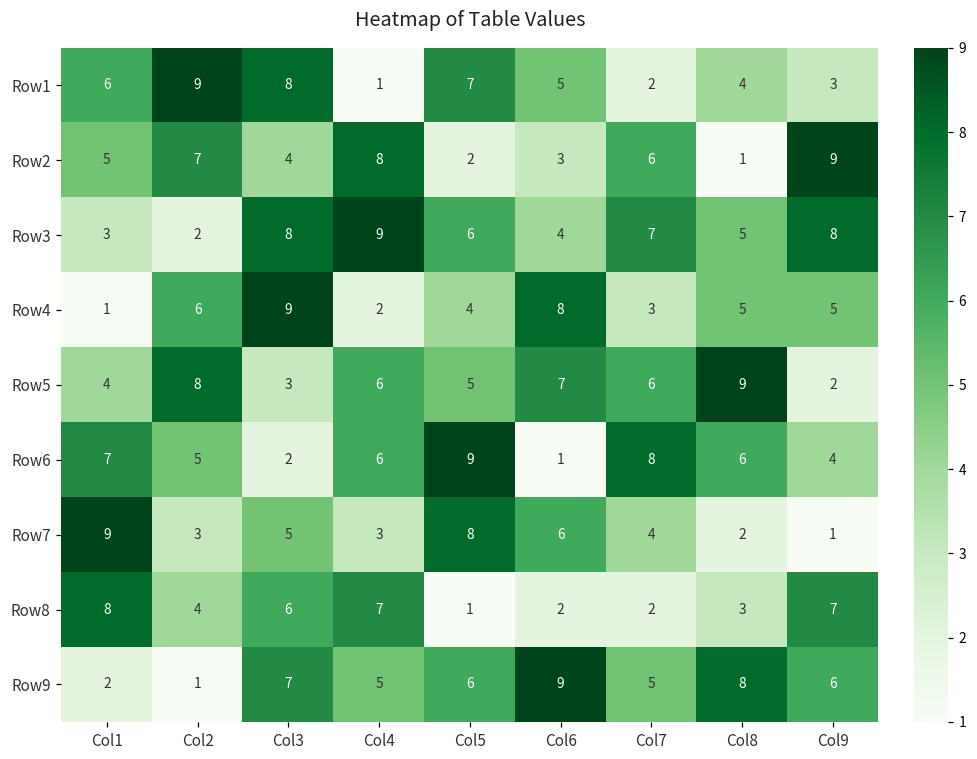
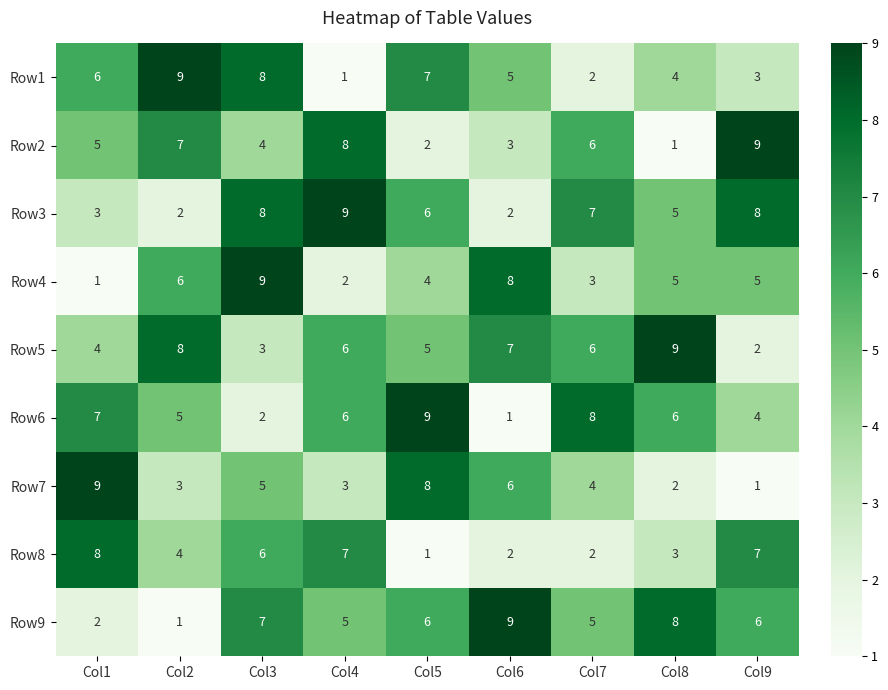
  {
    "Row1": {
      "Col1": 6,
      "Col2": 9,
      "Col3": 8,
      "Col4": 1,
      "Col5": 7,
      "Col6": 5,
      "Col7": 2,
      "Col8": 4,
      "Col9": 3
    },
    "Row2": {
      "Col1": 5,
      "Col2": 7,
      "Col3": 4,
      "Col4": 8,
      "Col5": 2,
      "Col6": 3,
      "Col7": 6,
      "Col8": 1,
      "Col9": 9
    },
    "Row3": {
      "Col1": 3,
      "Col2": 2,
      "Col3": 8,
      "Col4": 9,
      "Col5": 6,
-     "Col6": 4,
+     "Col6": 2,
      "Col7": 7,
      "Col8": 5,
      "Col9": 8
    },
    "Row4": {
      "Col1": 1,
      "Col2": 6,
      "Col3": 9,
      "Col4": 2,
      "Col5": 4,
      "Col6": 8,
      "Col7": 3,
      "Col8": 5,
      "Col9": 5
    },
    "Row5": {
      "Col1": 4,
      "Col2": 8,
      "Col3": 3,
      "Col4": 6,
      "Col5": 5,
      "Col6": 7,
      "Col7": 6,
      "Col8": 9,
      "Col9": 2
    },
    "Row6": {
      "Col1": 7,
      "Col2": 5,
      "Col3": 2,
      "Col4": 6,
      "Col5": 9,
      "Col6": 1,
      "Col7": 8,
      "Col8": 6,
      "Col9": 4
    },
    "Row7": {
      "Col1": 9,
      "Col2": 3,
      "Col3": 5,
      "Col4": 3,
      "Col5": 8,
      "Col6": 6,
      "Col7": 4,
      "Col8": 2,
      "Col9": 1
    },
    "Row8": {
      "Col1": 8,
      "Col2": 4,
      "Col3": 6,
      "Col4": 7,
      "Col5": 1,
      "Col6": 2,
      "Col7": 2,
      "Col8": 3,
      "Col9": 7
    },
    "Row9": {
      "Col1": 2,
      "Col2": 1,
      "Col3": 7,
      "Col4": 5,
      "Col5": 6,
      "Col6": 9,
      "Col7": 5,
      "Col8": 8,
      "Col9": 6
    }
  }
